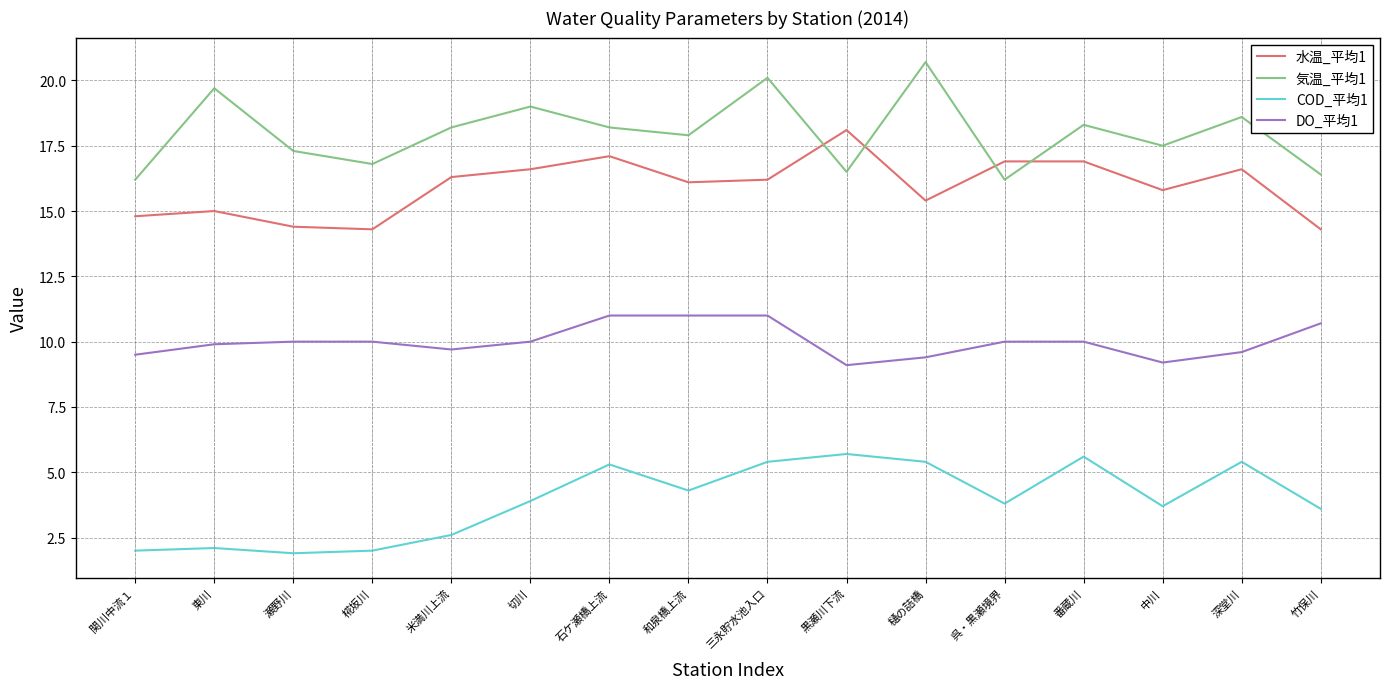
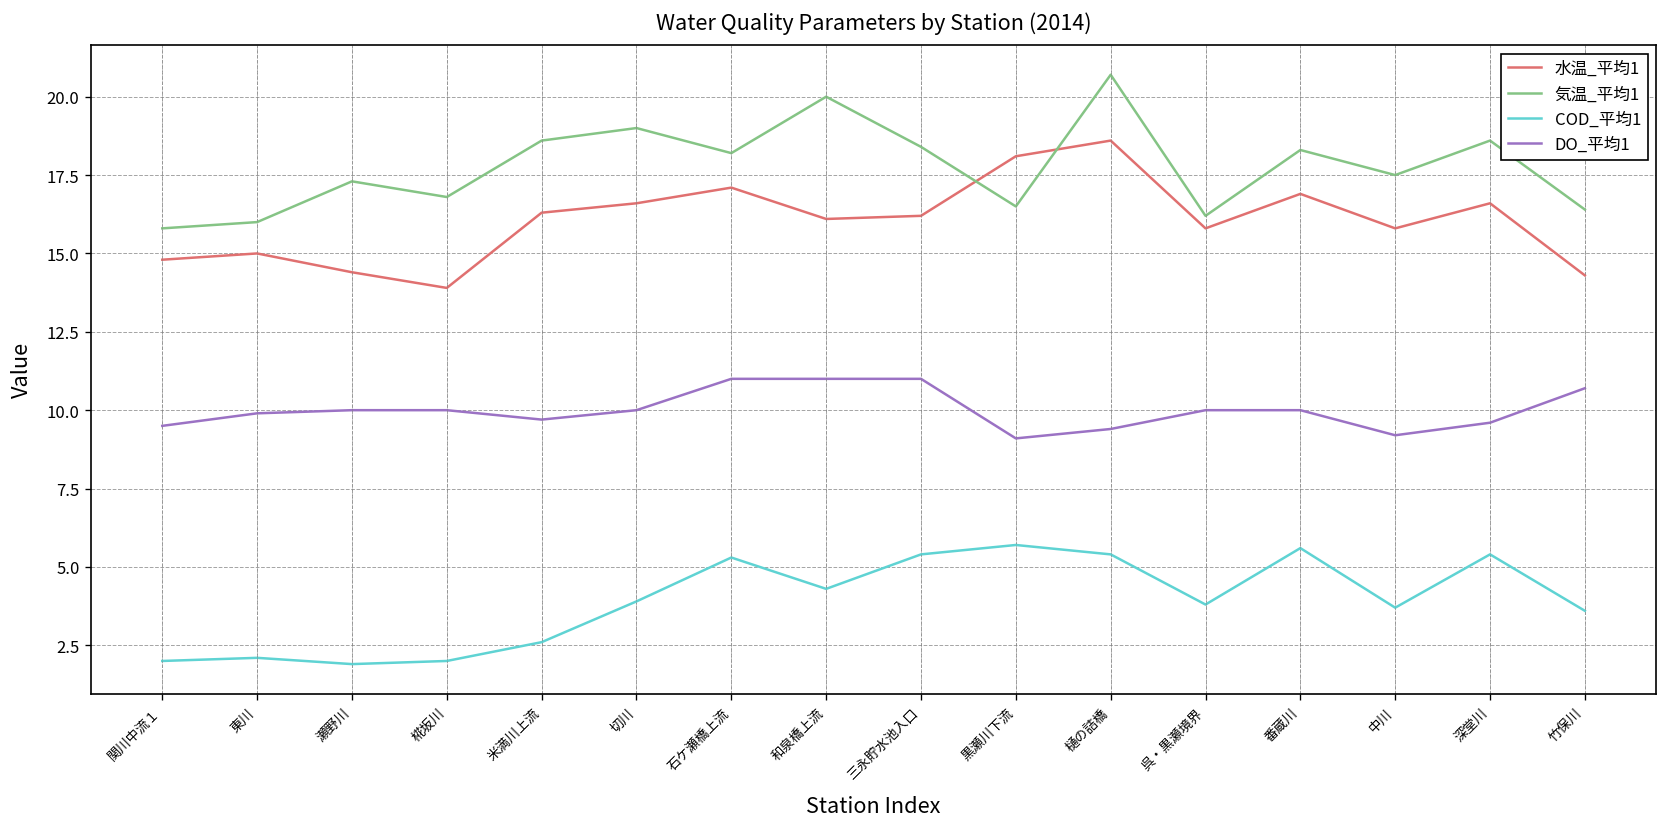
  {
    "水温_平均1": {
      "関川中流１": 14.8,
      "東川": 15.0,
      "瀬野川": 14.4,
-     "椛坂川": 14.3,
+     "椛坂川": 13.9,
      "米満川上流": 16.3,
      "切川": 16.6,
      "石ケ瀬橋上流": 17.1,
      "和泉橋上流": 16.1,
      "三永貯水池入口": 16.2,
      "黒瀬川下流": 18.1,
-     "樋の詰橋": 15.4,
-     "呉・黒瀬境界": 16.9,
+     "樋の詰橋": 18.6,
+     "呉・黒瀬境界": 15.8,
      "番蔵川": 16.9,
      "中川": 15.8,
      "深堂川": 16.6,
      "竹保川": 14.3
    },
    "気温_平均1": {
-     "関川中流１": 16.2,
-     "東川": 19.7,
+     "関川中流１": 15.8,
+     "東川": 16.0,
      "瀬野川": 17.3,
      "椛坂川": 16.8,
-     "米満川上流": 18.2,
+     "米満川上流": 18.6,
      "切川": 19.0,
      "石ケ瀬橋上流": 18.2,
-     "和泉橋上流": 17.9,
-     "三永貯水池入口": 20.1,
+     "和泉橋上流": 20.0,
+     "三永貯水池入口": 18.4,
      "黒瀬川下流": 16.5,
      "樋の詰橋": 20.7,
      "呉・黒瀬境界": 16.2,
      "番蔵川": 18.3,
      "中川": 17.5,
      "深堂川": 18.6,
      "竹保川": 16.4
    },
    "COD_平均1": {
      "関川中流１": 2.0,
      "東川": 2.1,
      "瀬野川": 1.9,
      "椛坂川": 2.0,
      "米満川上流": 2.6,
      "切川": 3.9,
      "石ケ瀬橋上流": 5.3,
      "和泉橋上流": 4.3,
      "三永貯水池入口": 5.4,
      "黒瀬川下流": 5.7,
      "樋の詰橋": 5.4,
      "呉・黒瀬境界": 3.8,
      "番蔵川": 5.6,
      "中川": 3.7,
      "深堂川": 5.4,
      "竹保川": 3.6
    },
    "DO_平均1": {
      "関川中流１": 9.5,
      "東川": 9.9,
      "瀬野川": 10.0,
      "椛坂川": 10.0,
      "米満川上流": 9.7,
      "切川": 10.0,
      "石ケ瀬橋上流": 11.0,
      "和泉橋上流": 11.0,
      "三永貯水池入口": 11.0,
      "黒瀬川下流": 9.1,
      "樋の詰橋": 9.4,
      "呉・黒瀬境界": 10.0,
      "番蔵川": 10.0,
      "中川": 9.2,
      "深堂川": 9.6,
      "竹保川": 10.7
    }
  }
